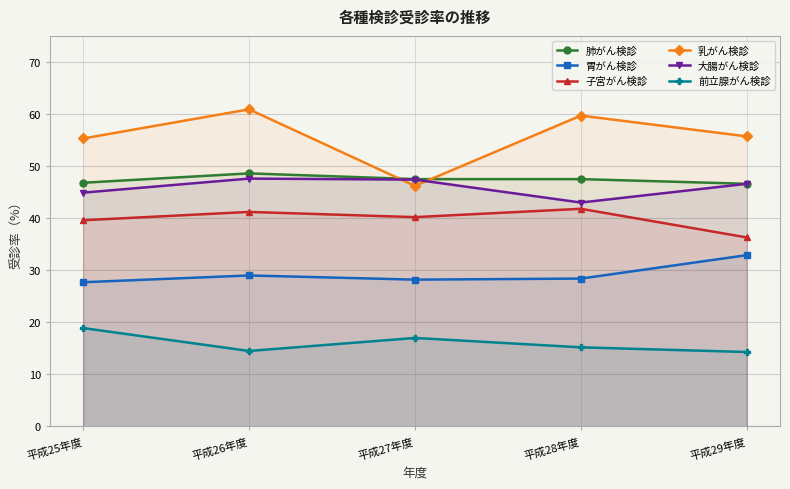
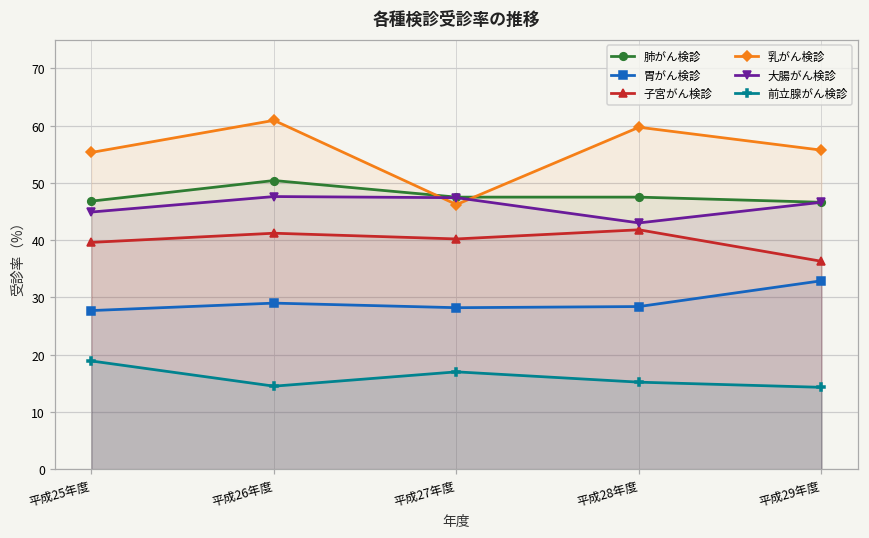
  {
    "肺がん検診": {
      "平成25年度": 47,
-     "平成26年度": 49,
+     "平成26年度": 50,
      "平成28年度": 48
    },
    "胃がん検診": {
      "平成25年度": 28,
      "平成26年度": 29,
      "平成27年度": 28,
      "平成28年度": 28,
      "平成29年度": 33
    },
    "子宮がん検診": {
      "平成25年度": 40,
      "平成26年度": 41,
      "平成27年度": 40,
      "平成28年度": 42,
      "平成29年度": 36
    },
    "乳がん検診": {
      "平成25年度": 55,
      "平成26年度": 61,
      "平成27年度": 46,
      "平成28年度": 60,
      "平成29年度": 56
    },
    "大腸がん検診": {
      "平成25年度": 45,
      "平成26年度": 48,
      "平成28年度": 43
    },
    "前立腺がん検診": {
      "平成25年度": 19,
      "平成26年度": 15,
      "平成27年度": 17,
      "平成28年度": 15,
      "平成29年度": 14
    }
  }
